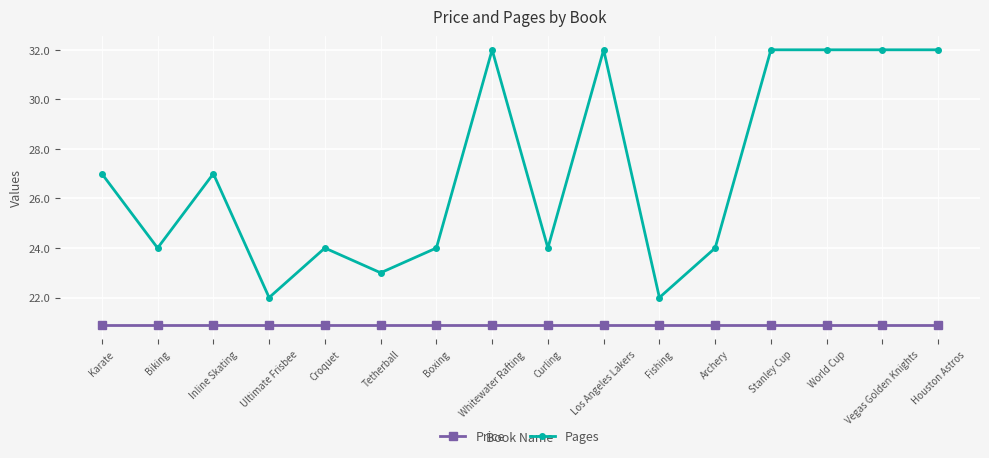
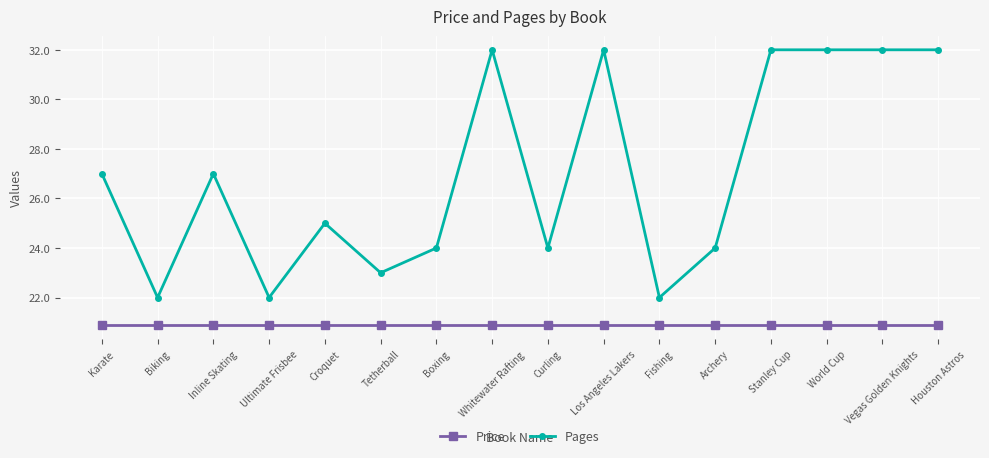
  {
    "Price": {
      "Karate": 20.9,
      "Biking": 20.9,
      "Inline Skating": 20.9,
      "Ultimate Frisbee": 20.9,
      "Croquet": 20.9,
      "Tetherball": 20.9,
      "Boxing": 20.9,
      "Whitewater Rafting": 20.9,
      "Curling": 20.9,
      "Los Angeles Lakers": 20.9,
      "Fishing": 20.9,
      "Archery": 20.9,
      "Stanley Cup": 20.9,
      "World Cup": 20.9,
      "Vegas Golden Knights": 20.9,
      "Houston Astros": 20.9
    },
    "Pages": {
      "Karate": 27,
-     "Biking": 24,
+     "Biking": 22,
      "Inline Skating": 27,
      "Ultimate Frisbee": 22,
-     "Croquet": 24,
+     "Croquet": 25,
      "Tetherball": 23,
      "Boxing": 24,
      "Whitewater Rafting": 32,
      "Curling": 24,
      "Los Angeles Lakers": 32,
      "Fishing": 22,
      "Archery": 24,
      "Stanley Cup": 32,
      "World Cup": 32,
      "Vegas Golden Knights": 32,
      "Houston Astros": 32
    }
  }
